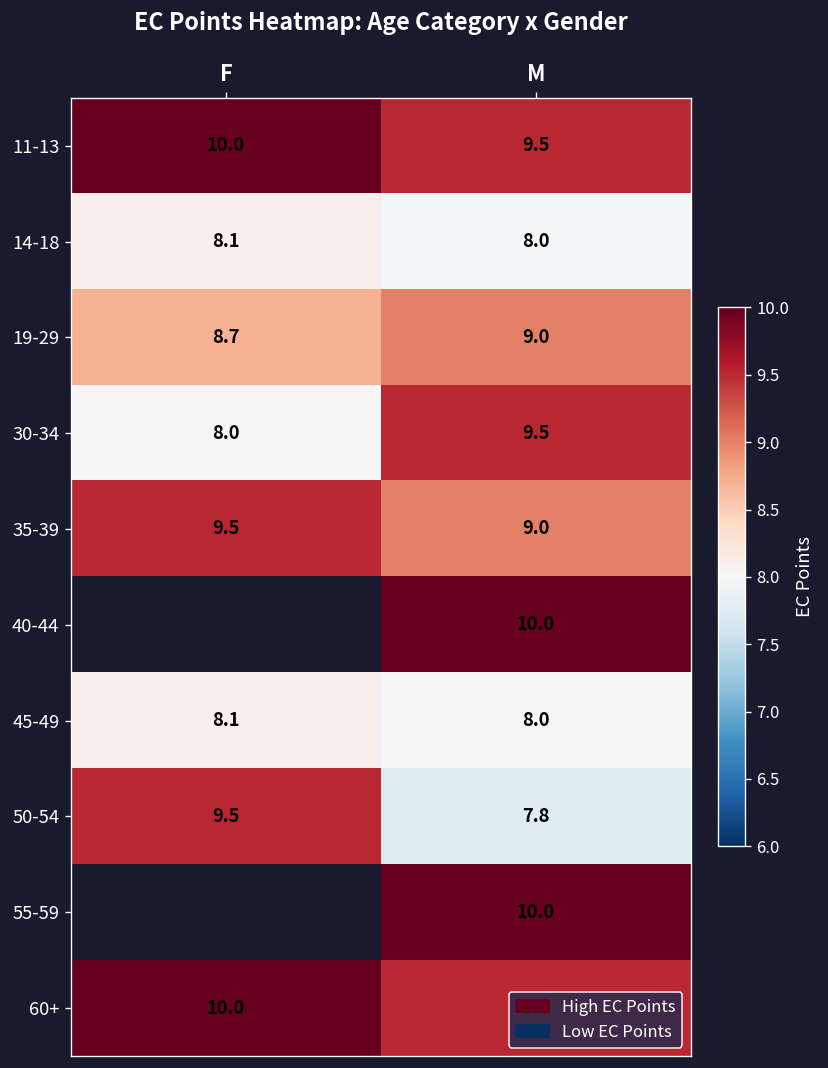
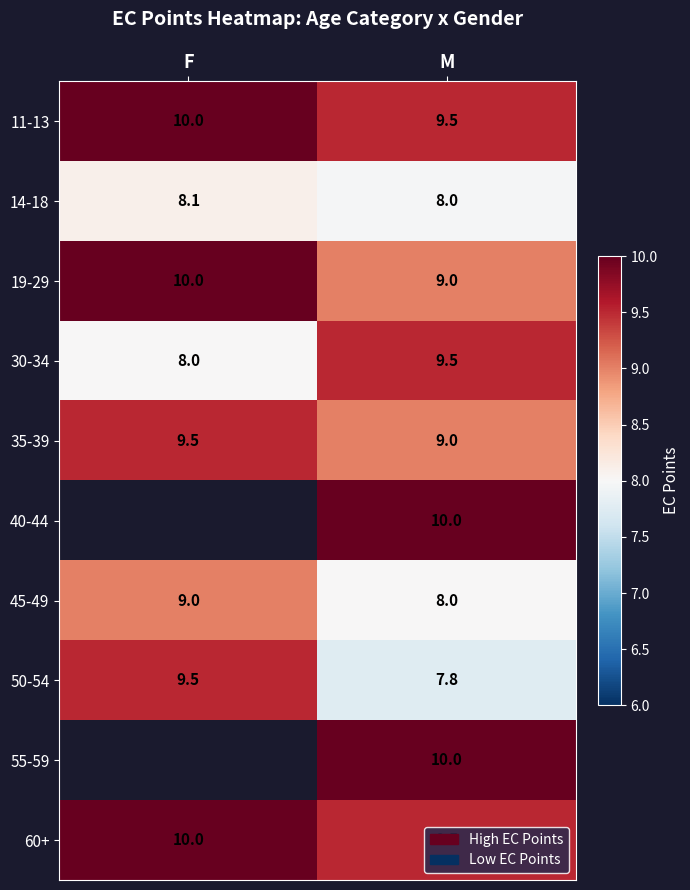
  {
    "11-13": {
      "F": 10.0,
      "M": 9.5
    },
    "14-18": {
      "F": 8.1,
      "M": 8.0
    },
    "19-29": {
-     "F": 8.7,
+     "F": 10.0,
      "M": 9.0
    },
    "30-34": {
      "F": 8.0,
      "M": 9.5
    },
    "35-39": {
      "F": 9.5,
      "M": 9.0
    },
    "40-44": {
      "M": 10.0
    },
    "45-49": {
-     "F": 8.1,
+     "F": 9.0,
      "M": 8.0
    },
    "50-54": {
      "F": 9.5,
      "M": 7.8
    },
    "55-59": {
      "M": 10.0
    },
    "60+": {
      "F": 10.0
    }
  }
